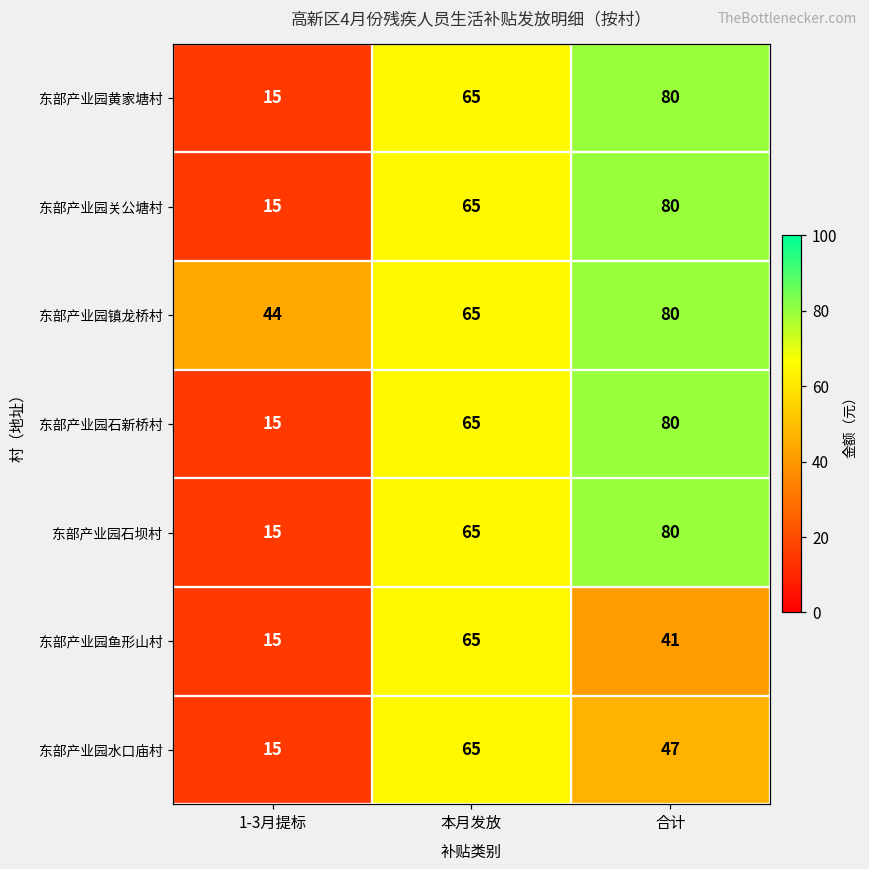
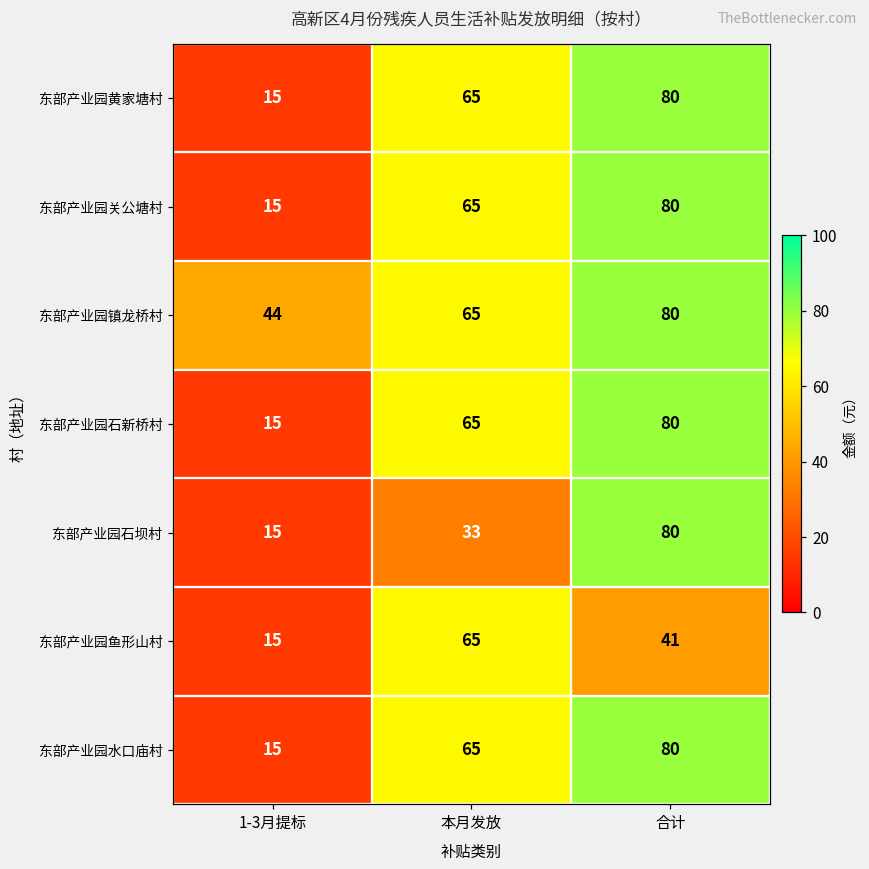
  {
    "东部产业园黄家塘村": {
      "1-3月提标": 15,
      "本月发放": 65,
      "合计": 80
    },
    "东部产业园关公塘村": {
      "1-3月提标": 15,
      "本月发放": 65,
      "合计": 80
    },
    "东部产业园镇龙桥村": {
      "1-3月提标": 44,
      "本月发放": 65,
      "合计": 80
    },
    "东部产业园石新桥村": {
      "1-3月提标": 15,
      "本月发放": 65,
      "合计": 80
    },
    "东部产业园石坝村": {
      "1-3月提标": 15,
-     "本月发放": 65,
+     "本月发放": 33,
      "合计": 80
    },
    "东部产业园鱼形山村": {
      "1-3月提标": 15,
      "本月发放": 65,
      "合计": 41
    },
    "东部产业园水口庙村": {
      "1-3月提标": 15,
      "本月发放": 65,
-     "合计": 47
+     "合计": 80
    }
  }
